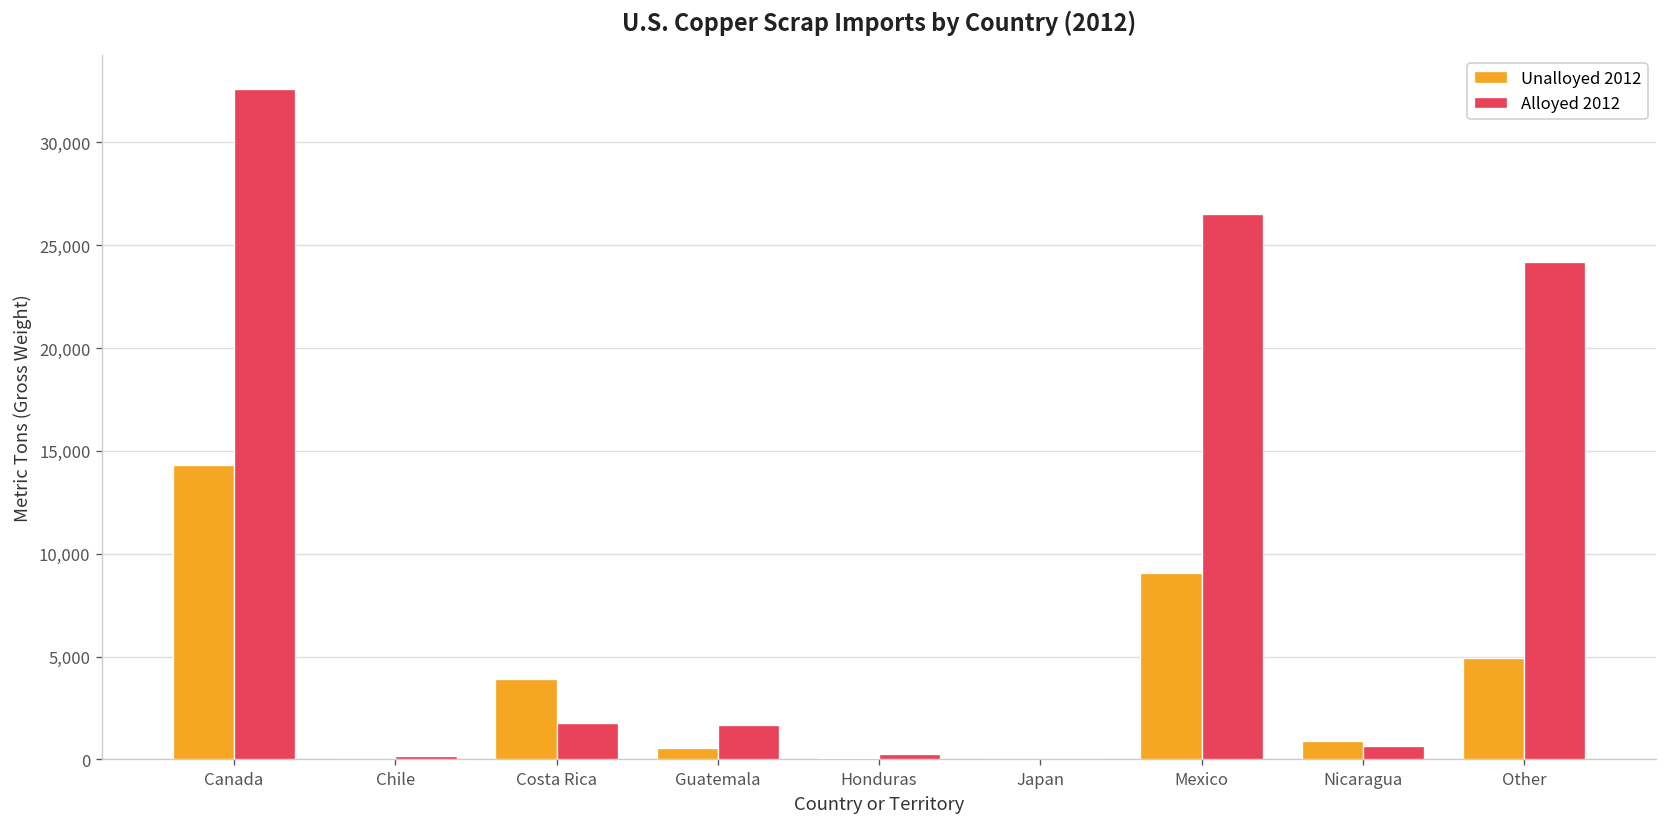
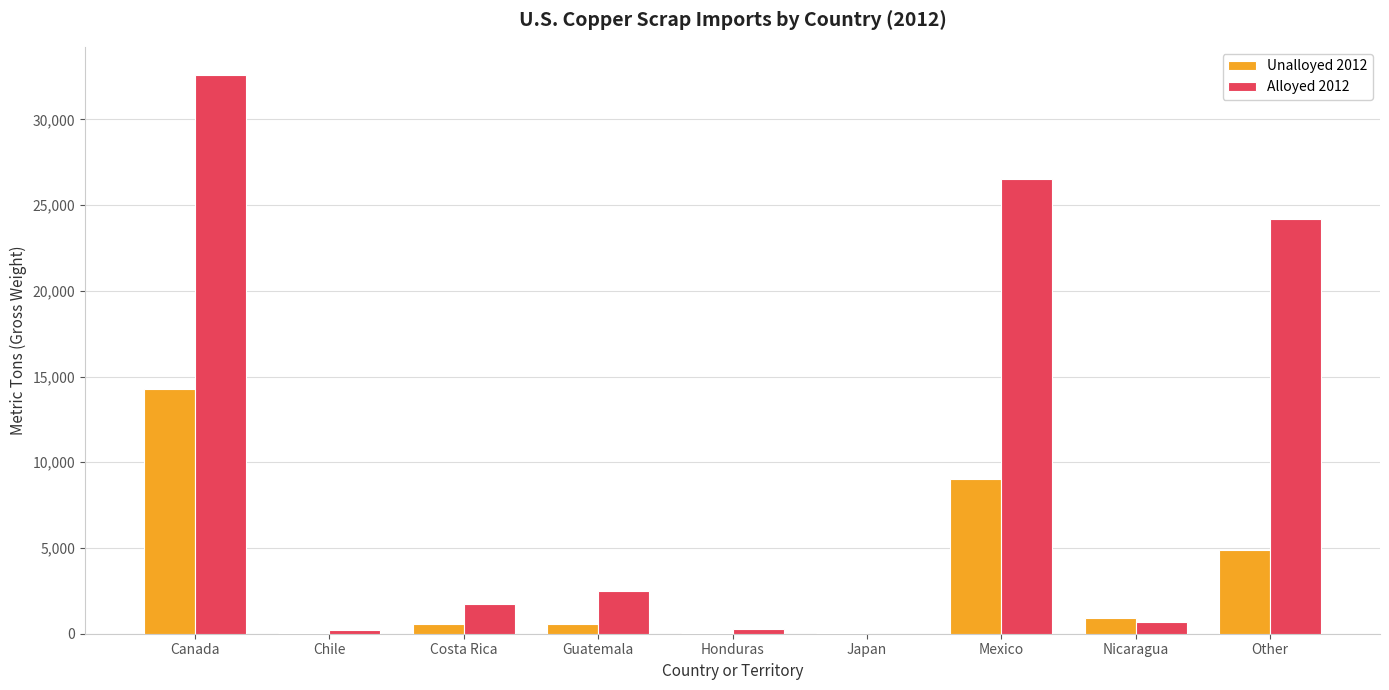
  {
    "Unalloyed 2012": {
      "Canada": "14,300",
-     "Costa Rica": "3,900",
+     "Costa Rica": "600",
      "Guatemala": "600",
      "Mexico": "9,000",
      "Nicaragua": "900",
      "Other": "4,900"
    },
    "Alloyed 2012": {
      "Canada": "32,600",
      "Chile": "200",
      "Costa Rica": "1,800",
-     "Guatemala": "1,700",
+     "Guatemala": "2,500",
      "Honduras": "300",
      "Japan": "0",
      "Mexico": "26,500",
      "Nicaragua": "700",
      "Other": "24,200"
    }
  }
